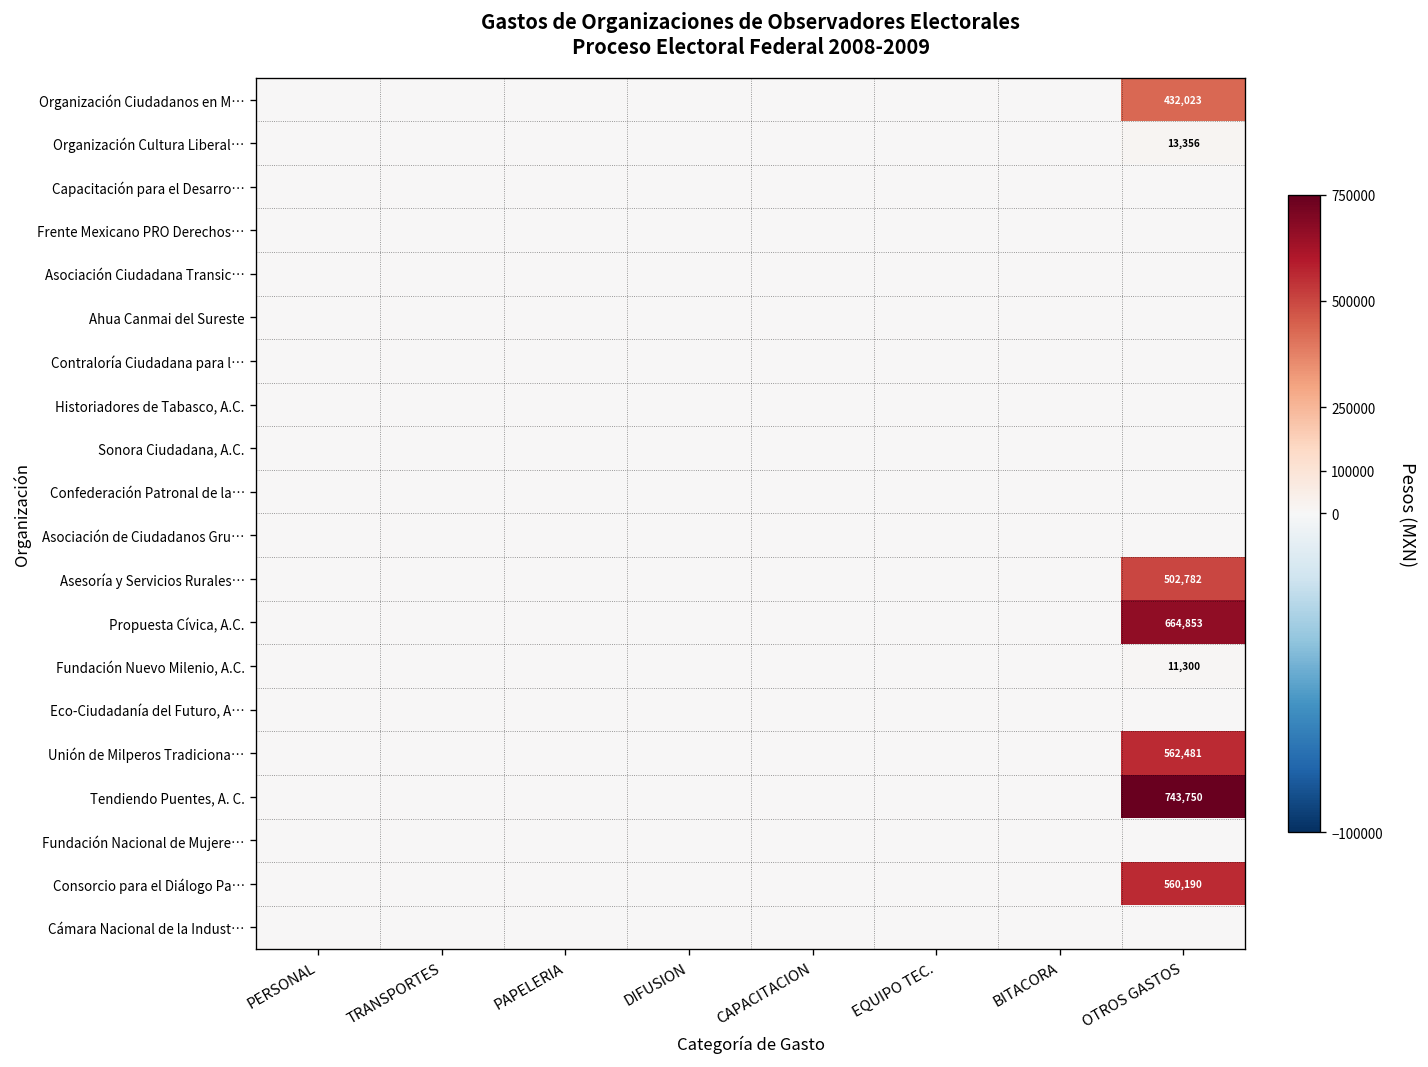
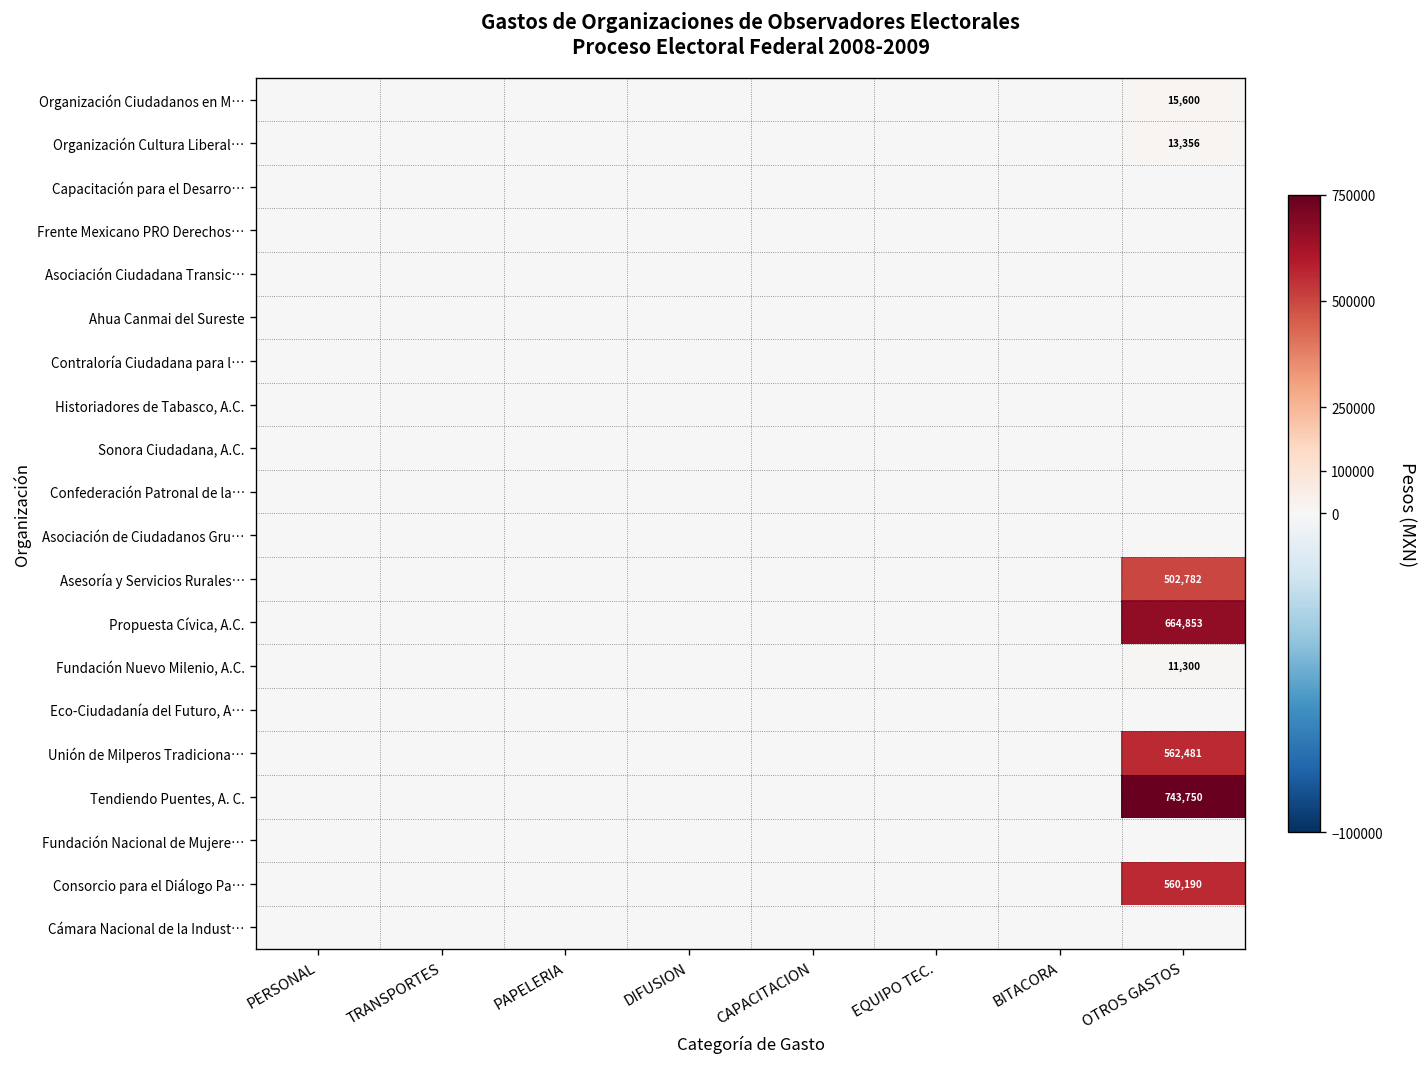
  {
    "Organización Ciudadanos en M…": {
-     "OTROS GASTOS": "432,023"
+     "OTROS GASTOS": "15,600"
    },
    "Organización Cultura Liberal…": {
      "OTROS GASTOS": "13,356"
    },
    "Asesoría y Servicios Rurales…": {
      "OTROS GASTOS": "502,782"
    },
    "Propuesta Cívica, A.C.": {
      "OTROS GASTOS": "664,853"
    },
    "Fundación Nuevo Milenio, A.C.": {
      "OTROS GASTOS": "11,300"
    },
    "Unión de Milperos Tradiciona…": {
      "OTROS GASTOS": "562,481"
    },
    "Tendiendo Puentes, A. C.": {
      "OTROS GASTOS": "743,750"
    },
    "Consorcio para el Diálogo Pa…": {
      "OTROS GASTOS": "560,190"
    }
  }
